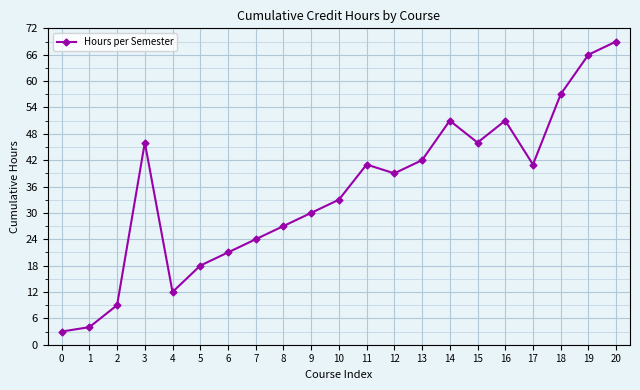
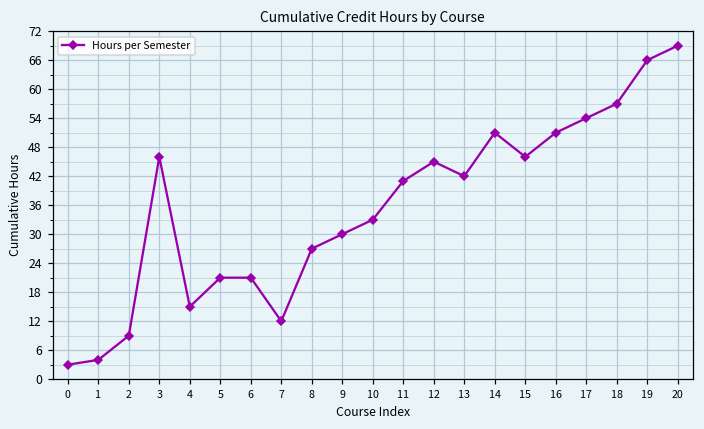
  {
    "0": 3,
    "1": 4,
    "2": 9,
    "3": 46,
-   "4": 12,
-   "5": 18,
+   "4": 15,
+   "5": 21,
    "6": 21,
-   "7": 24,
+   "7": 12,
    "8": 27,
    "9": 30,
    "10": 33,
    "11": 41,
-   "12": 39,
+   "12": 45,
    "13": 42,
    "14": 51,
    "15": 46,
    "16": 51,
-   "17": 41,
+   "17": 54,
    "18": 57,
    "19": 66,
    "20": 69
  }
